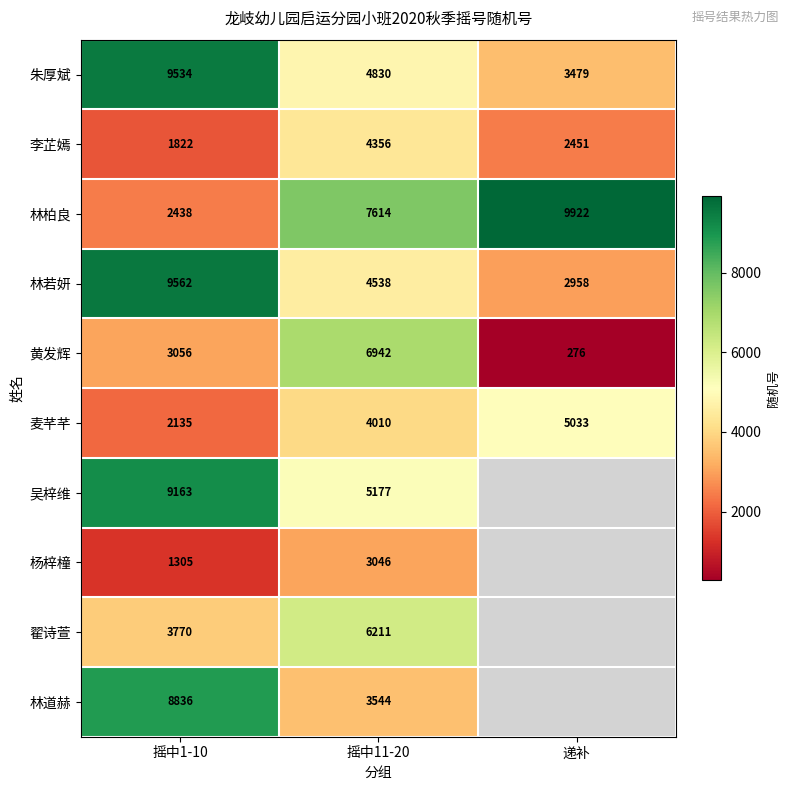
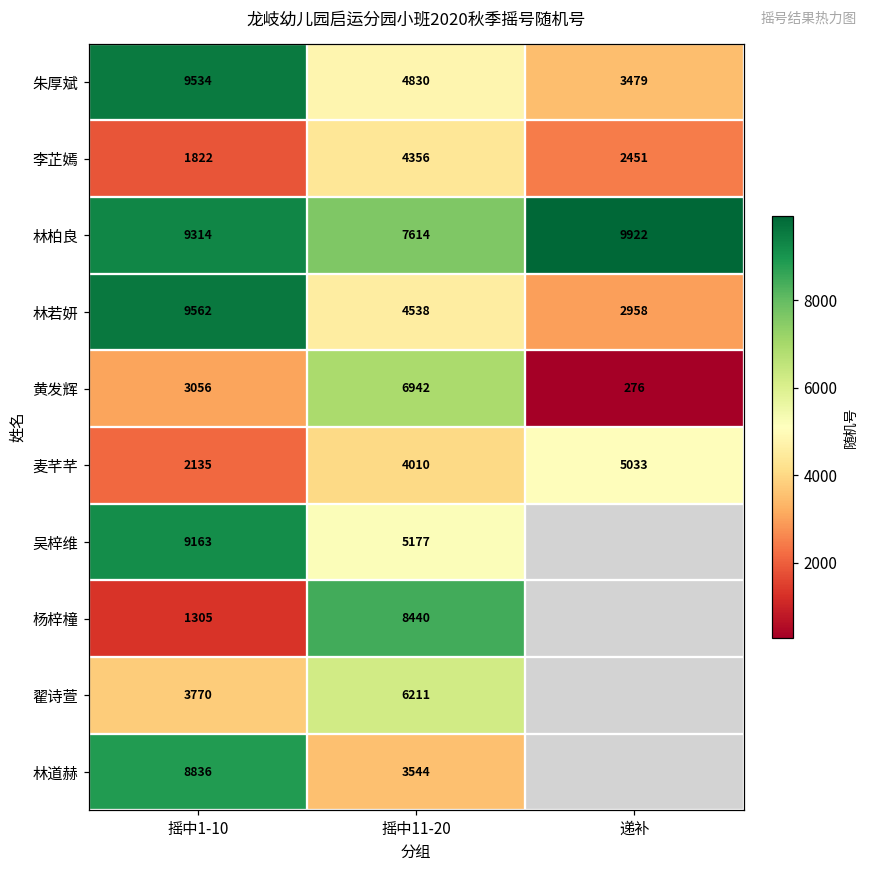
  {
    "朱厚斌": {
      "摇中1-10": 9534,
      "摇中11-20": 4830,
      "递补": 3479
    },
    "李芷嫣": {
      "摇中1-10": 1822,
      "摇中11-20": 4356,
      "递补": 2451
    },
    "林柏良": {
-     "摇中1-10": 2438,
+     "摇中1-10": 9314,
      "摇中11-20": 7614,
      "递补": 9922
    },
    "林若妍": {
      "摇中1-10": 9562,
      "摇中11-20": 4538,
      "递补": 2958
    },
    "黄发辉": {
      "摇中1-10": 3056,
      "摇中11-20": 6942,
      "递补": 276
    },
    "麦芊芊": {
      "摇中1-10": 2135,
      "摇中11-20": 4010,
      "递补": 5033
    },
    "吴梓维": {
      "摇中1-10": 9163,
      "摇中11-20": 5177
    },
    "杨梓橦": {
      "摇中1-10": 1305,
-     "摇中11-20": 3046
+     "摇中11-20": 8440
    },
    "翟诗萱": {
      "摇中1-10": 3770,
      "摇中11-20": 6211
    },
    "林道赫": {
      "摇中1-10": 8836,
      "摇中11-20": 3544
    }
  }
